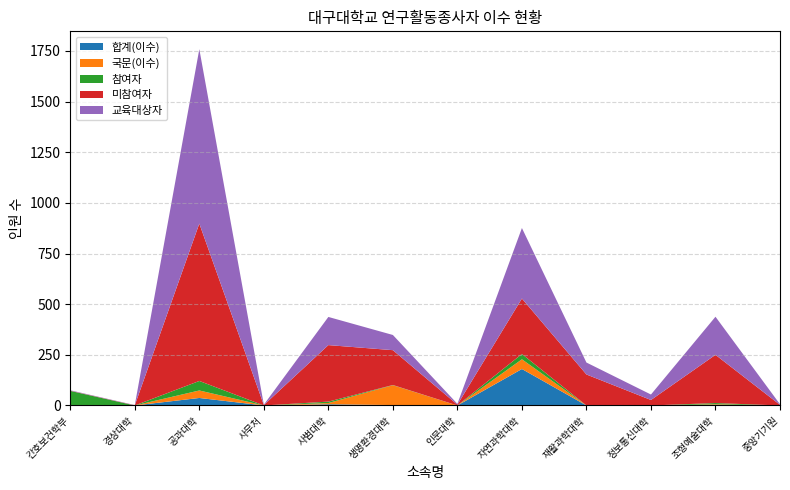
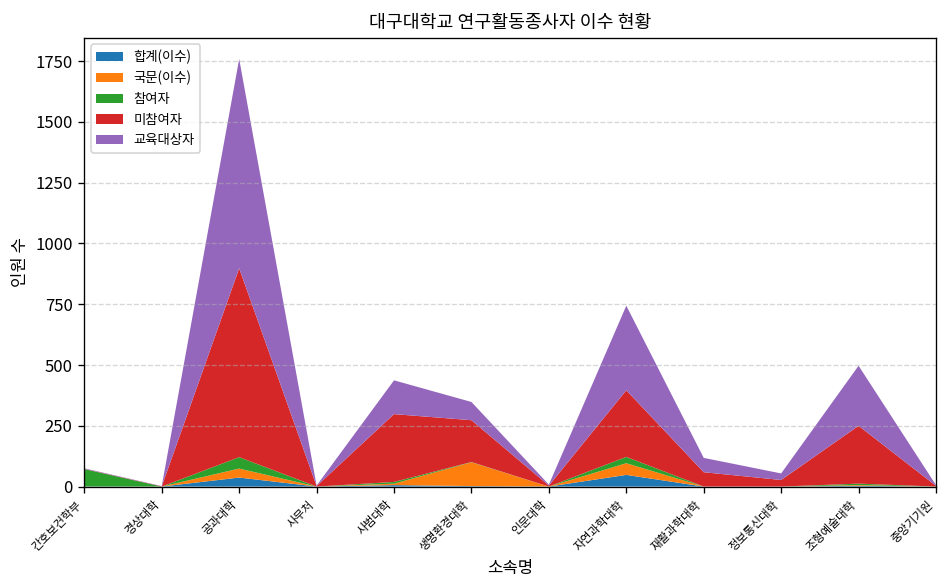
  {
    "합계(이수)": {
-     "자연과학대학": 180
+     "자연과학대학": 50
    },
    "미참여자": {
-     "재활과학대학": 150
+     "재활과학대학": 60
    },
    "교육대상자": {
      "공과대학": 860,
      "사범대학": 140,
      "생명환경대학": 80,
      "자연과학대학": 350,
      "재활과학대학": 60,
      "정보통신대학": 30,
-     "조형예술대학": 190
+     "조형예술대학": 250
    }
  }
